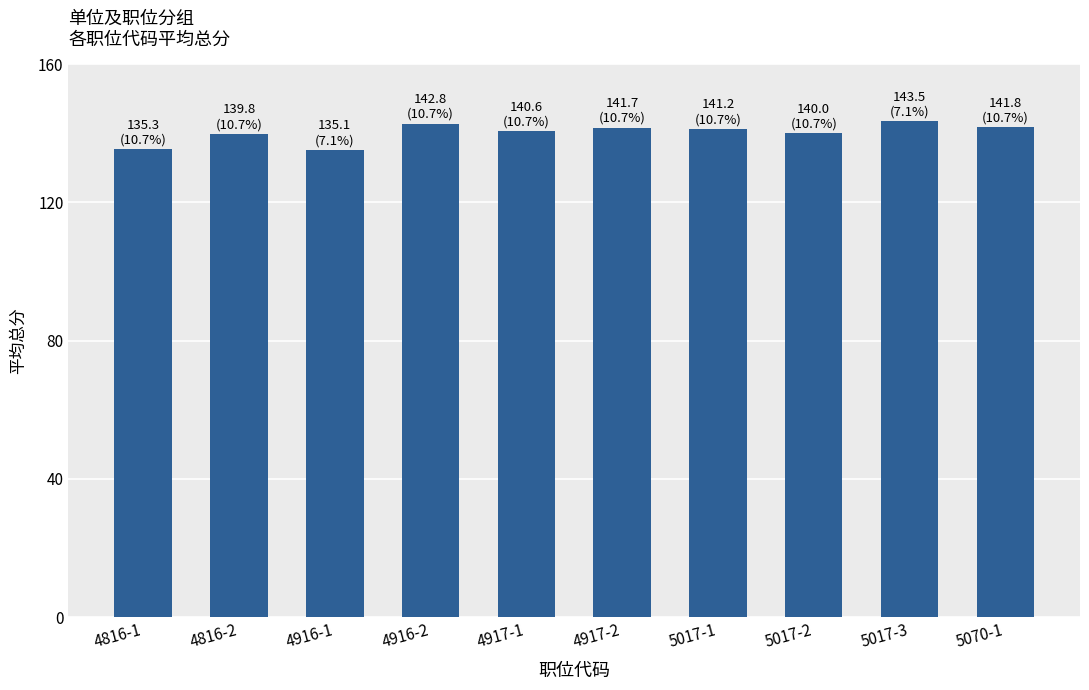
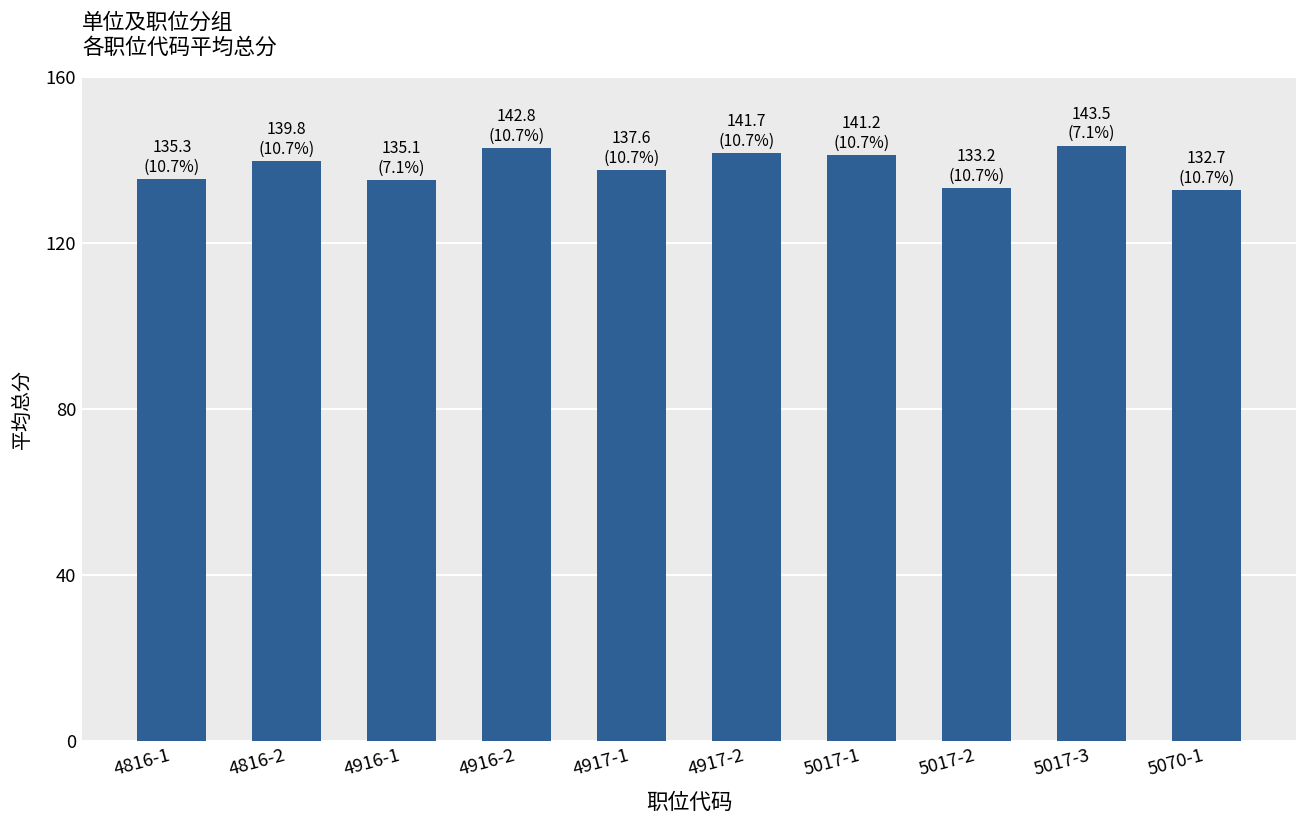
  {
    "4816-1": 135.3,
    "4816-2": 139.8,
    "4916-1": 135.1,
    "4916-2": 142.8,
-   "4917-1": 140.6,
+   "4917-1": 137.6,
    "4917-2": 141.7,
    "5017-1": 141.2,
-   "5017-2": 140.0,
+   "5017-2": 133.2,
    "5017-3": 143.5,
-   "5070-1": 141.8
+   "5070-1": 132.7
  }
